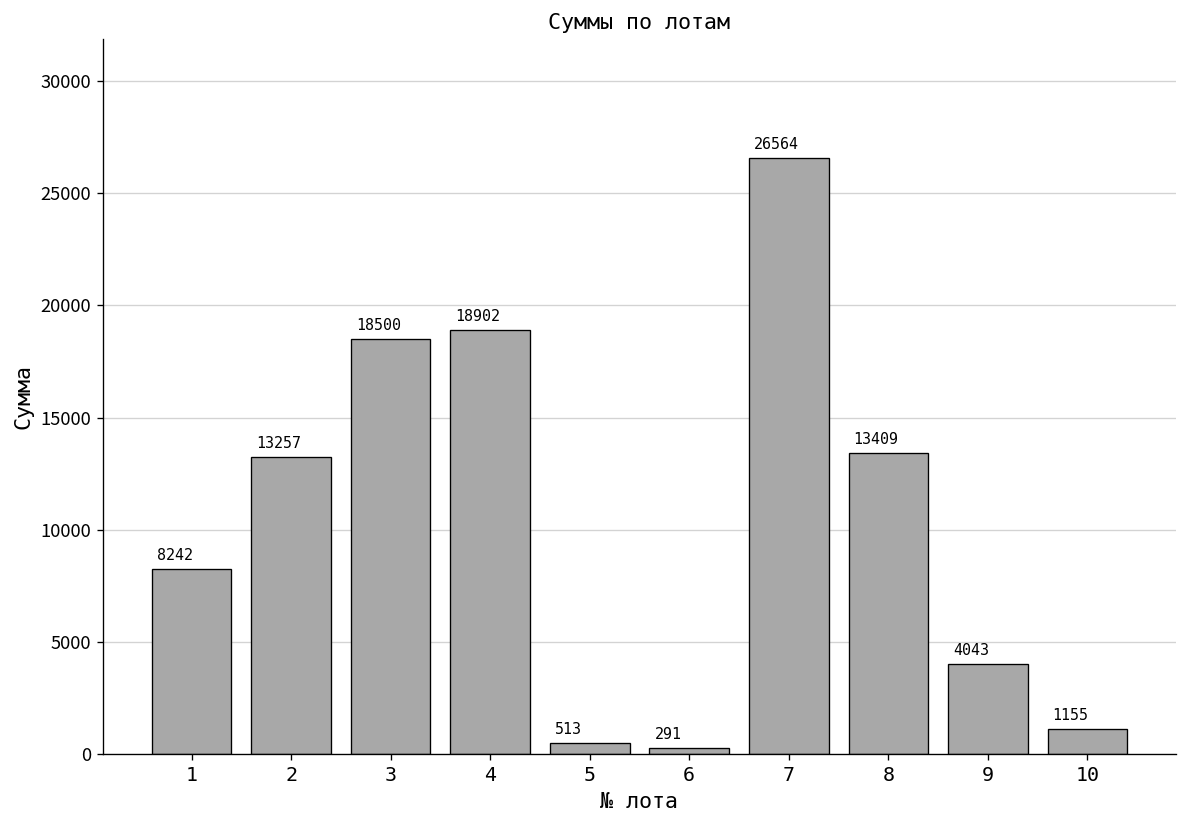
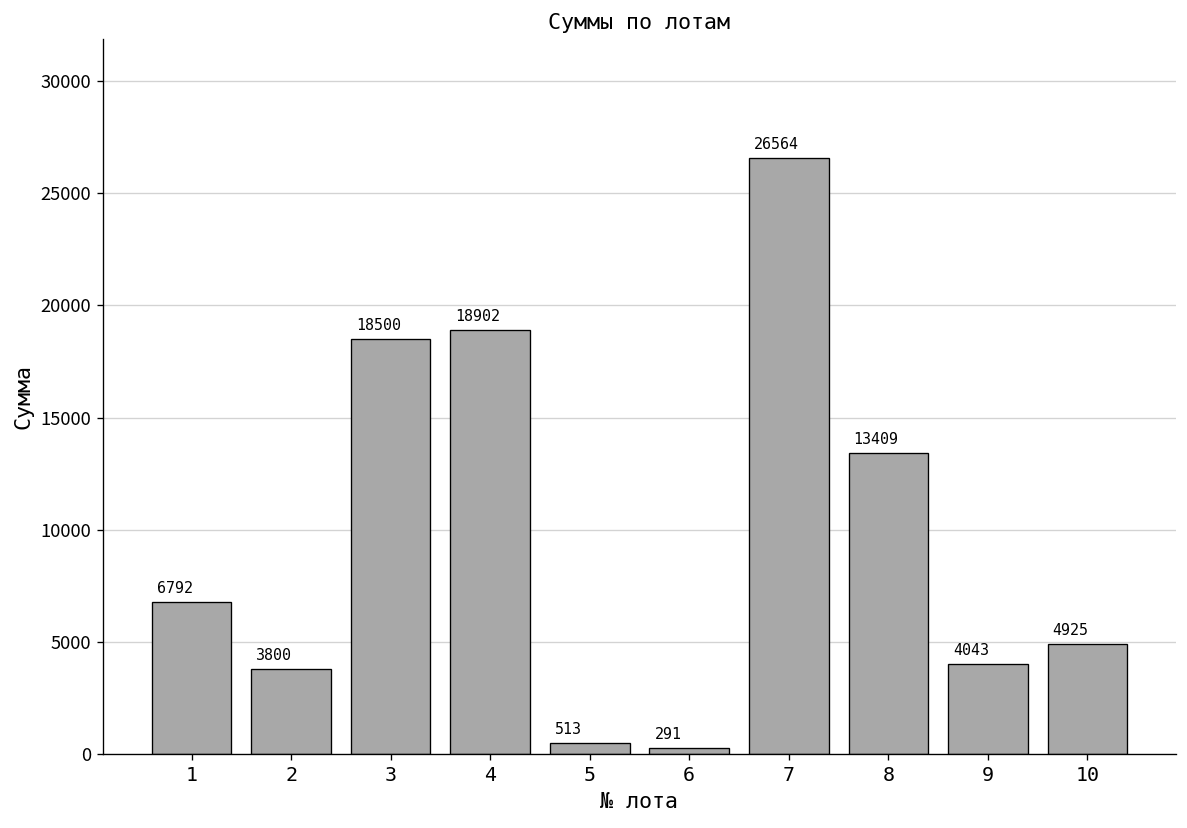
  {
-   "1": 8242,
-   "2": 13257,
+   "1": 6792,
+   "2": 3800,
    "3": 18500,
    "4": 18902,
    "5": 513,
    "6": 291,
    "7": 26564,
    "8": 13409,
    "9": 4043,
-   "10": 1155
+   "10": 4925
  }
